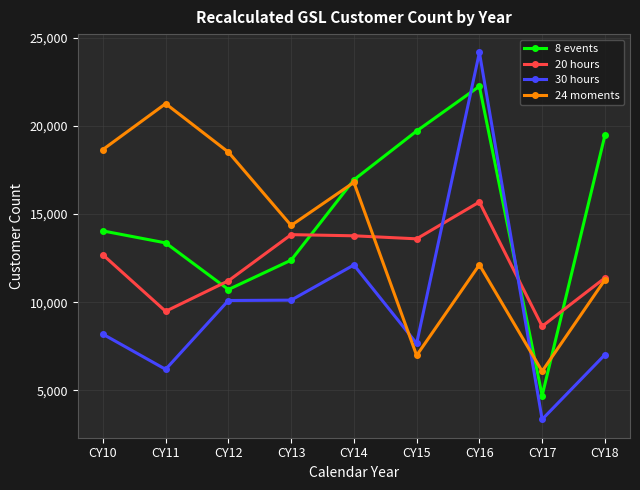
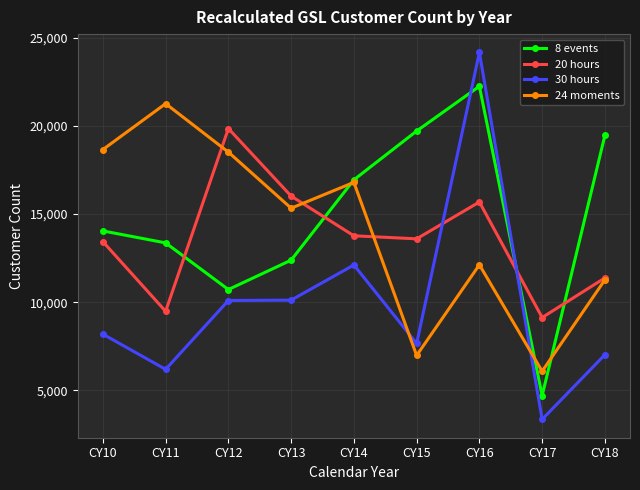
  {
    "8 events": {
      "CY10": "14,000",
      "CY11": "13,400",
      "CY12": "10,700",
      "CY13": "12,400",
      "CY14": "16,900",
      "CY15": "19,700",
      "CY16": "22,200",
      "CY17": "4,700",
      "CY18": "19,500"
    },
    "20 hours": {
-     "CY10": "12,700",
+     "CY10": "13,400",
      "CY11": "9,500",
-     "CY12": "11,200",
-     "CY13": "13,800",
+     "CY12": "19,800",
+     "CY13": "16,000",
      "CY14": "13,800",
      "CY15": "13,600",
      "CY16": "15,700",
-     "CY17": "8,600"
+     "CY17": "9,100"
    },
    "30 hours": {
      "CY10": "8,200",
      "CY11": "6,200",
      "CY12": "10,100",
      "CY13": "10,100",
      "CY14": "12,100",
      "CY15": "7,700",
      "CY16": "24,200",
      "CY17": "3,400",
      "CY18": "7,000"
    },
    "24 moments": {
      "CY10": "18,700",
      "CY11": "21,300",
      "CY12": "18,500",
-     "CY13": "14,400",
+     "CY13": "15,300",
      "CY14": "16,800",
      "CY15": "7,000",
      "CY16": "12,100",
      "CY17": "6,100"
    }
  }
